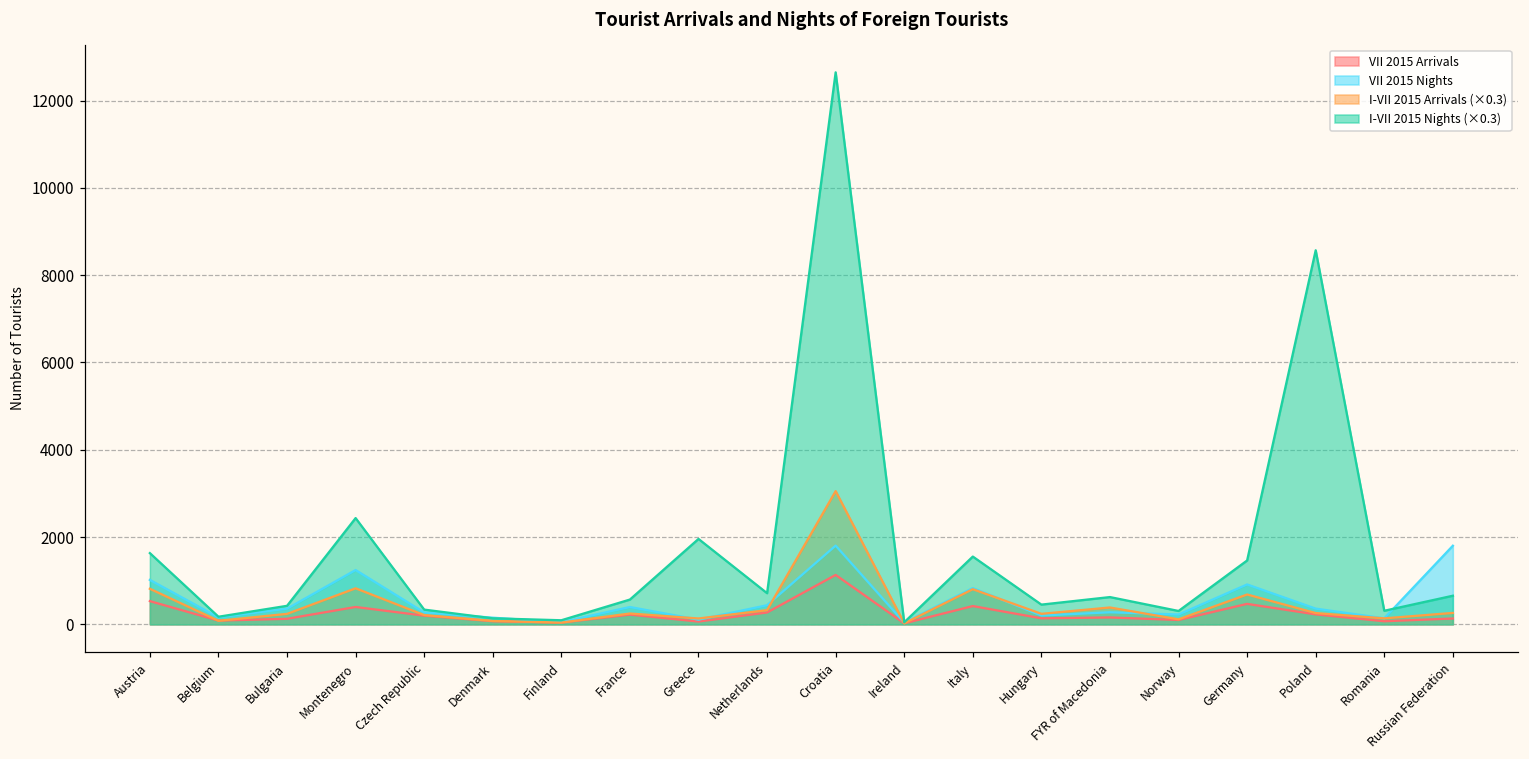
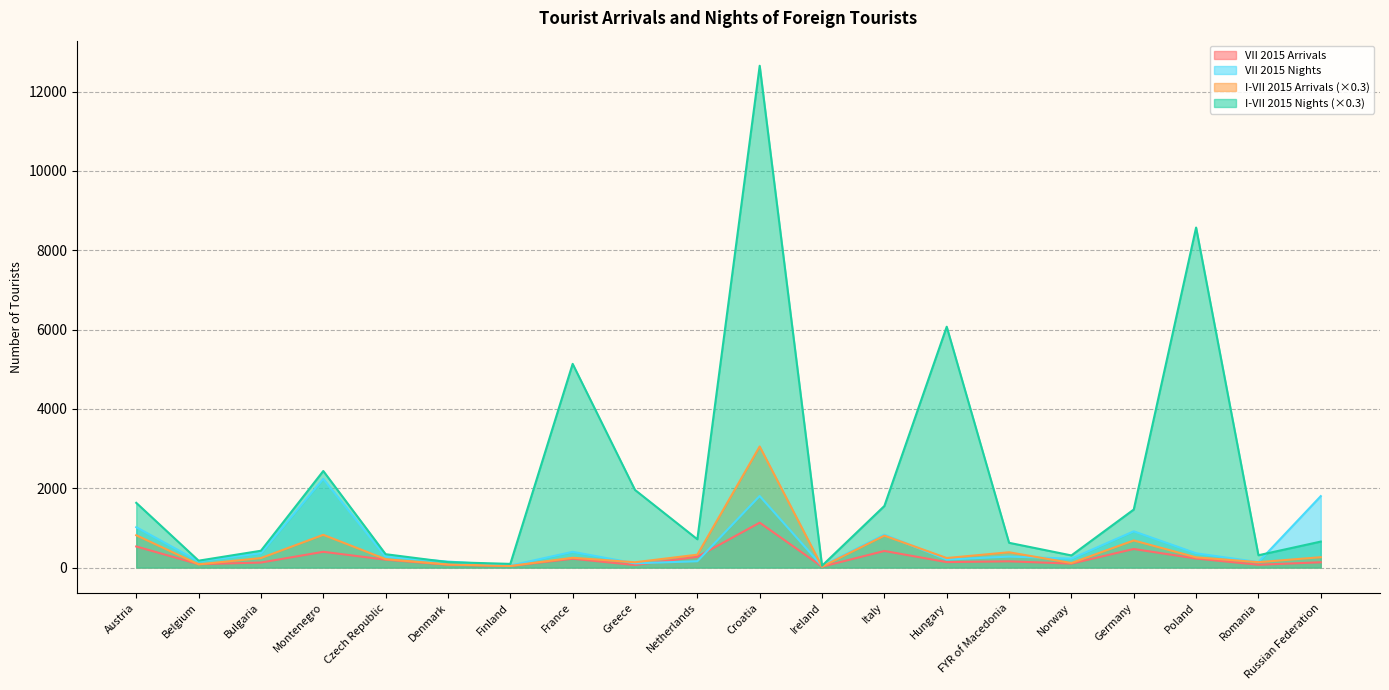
  {
    "VII 2015 Nights": {
      "Austria": 1000,
-     "Montenegro": 1200,
+     "Montenegro": 2200,
      "France": 400,
-     "Netherlands": 400,
+     "Netherlands": 200,
      "Croatia": 1800,
      "FYR of Macedonia": 300,
      "Norway": 200,
      "Germany": 900,
      "Poland": 400,
      "Russian Federation": 1800
    },
    "I-VII 2015 Nights (×0.3)": {
      "Austria": 1600,
      "Montenegro": 2400,
      "Czech Republic": 300,
-     "France": 600,
+     "France": 5100,
      "Greece": 2000,
      "Netherlands": 700,
      "Croatia": 12600,
      "Italy": 1600,
-     "Hungary": 500,
+     "Hungary": 6100,
      "FYR of Macedonia": 600,
      "Norway": 300,
      "Germany": 1500,
      "Poland": 8600,
      "Romania": 300,
      "Russian Federation": 700
    }
  }
